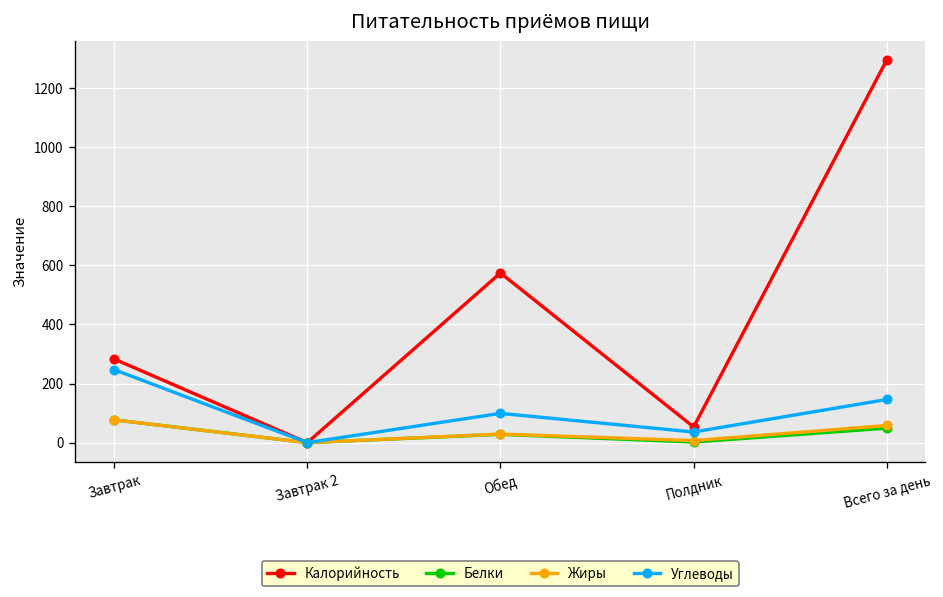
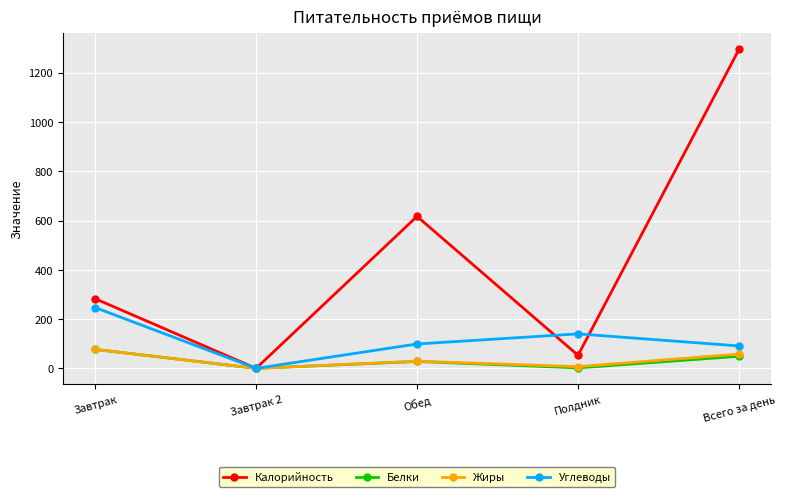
  {
    "Калорийность": {
      "Завтрак": 280,
-     "Обед": 570,
+     "Обед": 620,
      "Полдник": 50,
      "Всего за день": 1300
    },
    "Углеводы": {
      "Завтрак": 250,
      "Обед": 100,
-     "Полдник": 40,
-     "Всего за день": 150
+     "Полдник": 140,
+     "Всего за день": 90
    }
  }
